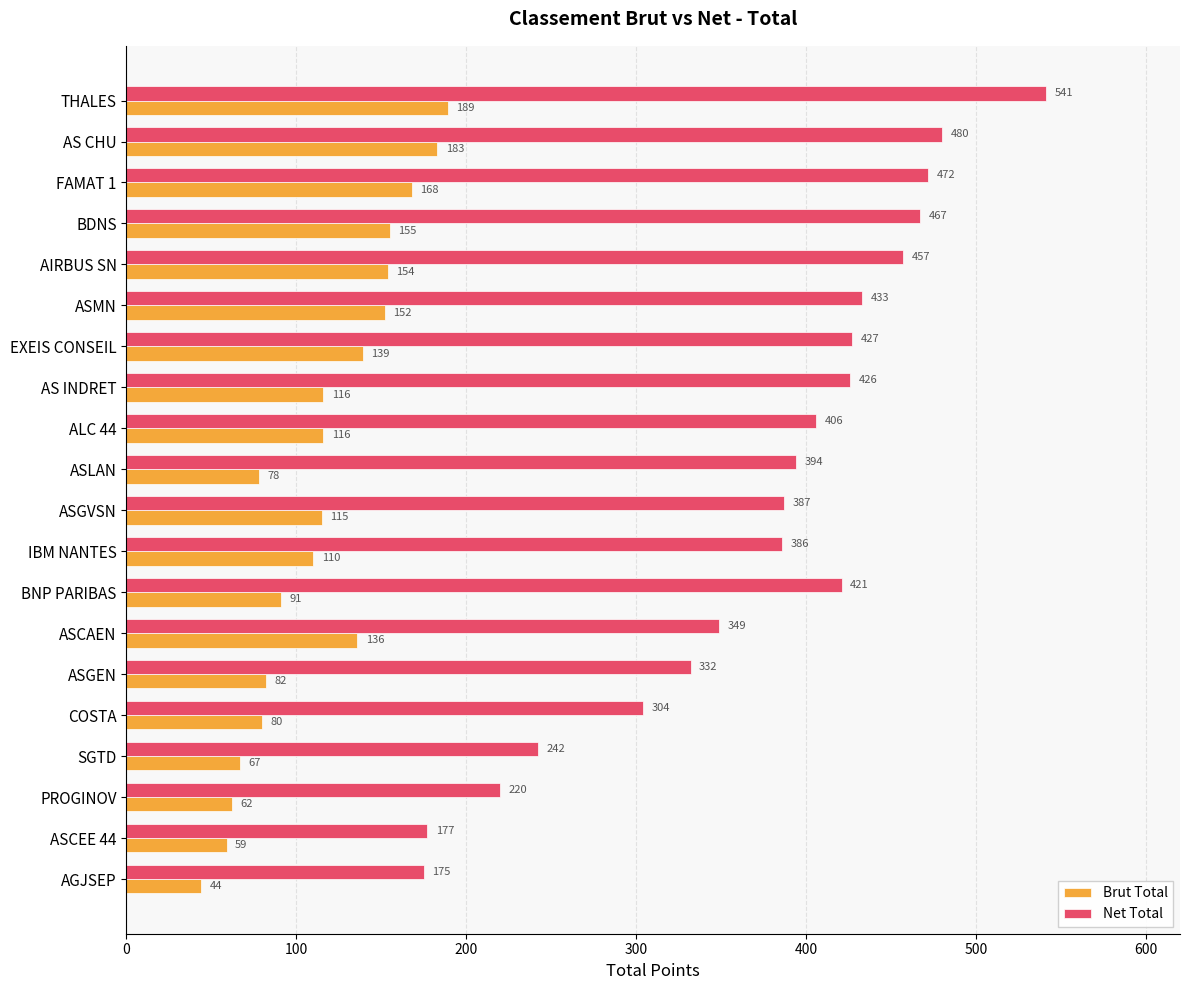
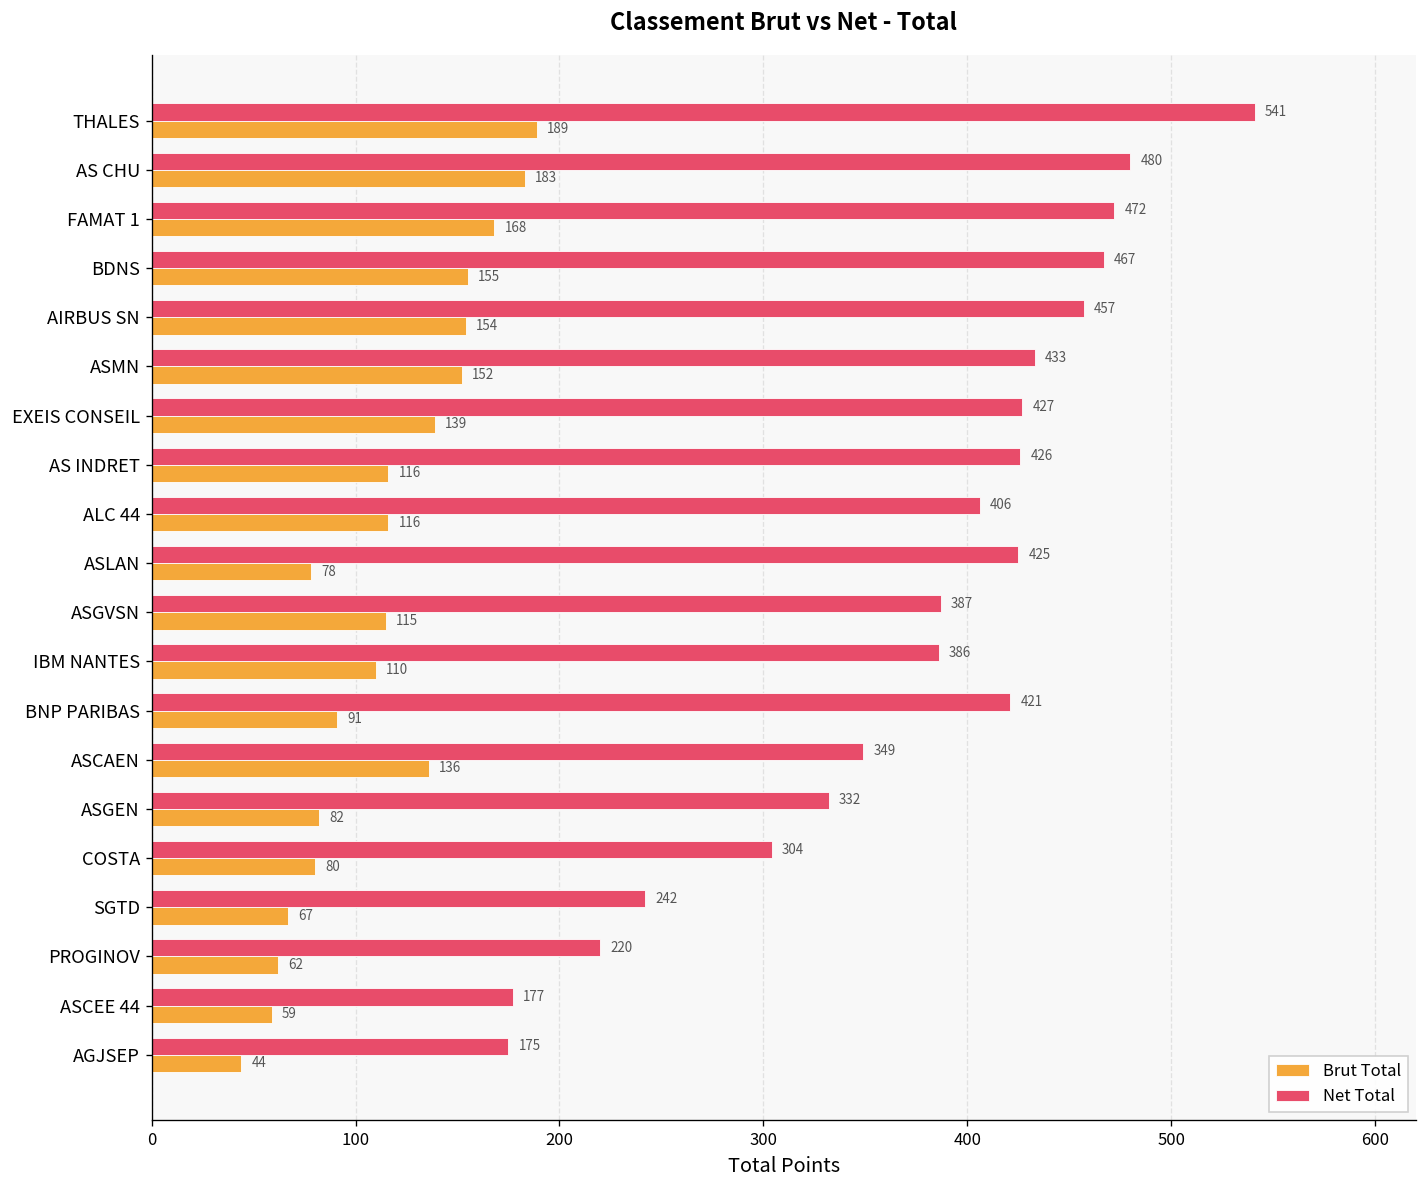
  {
    "Brut Total": {
      "THALES": 189,
      "AS CHU": 183,
      "FAMAT 1": 168,
      "BDNS": 155,
      "AIRBUS SN": 154,
      "ASMN": 152,
      "EXEIS CONSEIL": 139,
      "AS INDRET": 116,
      "ALC 44": 116,
      "ASLAN": 78,
      "ASGVSN": 115,
      "IBM NANTES": 110,
      "BNP PARIBAS": 91,
      "ASCAEN": 136,
      "ASGEN": 82,
      "COSTA": 80,
      "SGTD": 67,
      "PROGINOV": 62,
      "ASCEE 44": 59,
      "AGJSEP": 44
    },
    "Net Total": {
      "THALES": 541,
      "AS CHU": 480,
      "FAMAT 1": 472,
      "BDNS": 467,
      "AIRBUS SN": 457,
      "ASMN": 433,
      "EXEIS CONSEIL": 427,
      "AS INDRET": 426,
      "ALC 44": 406,
-     "ASLAN": 394,
+     "ASLAN": 425,
      "ASGVSN": 387,
      "IBM NANTES": 386,
      "BNP PARIBAS": 421,
      "ASCAEN": 349,
      "ASGEN": 332,
      "COSTA": 304,
      "SGTD": 242,
      "PROGINOV": 220,
      "ASCEE 44": 177,
      "AGJSEP": 175
    }
  }
